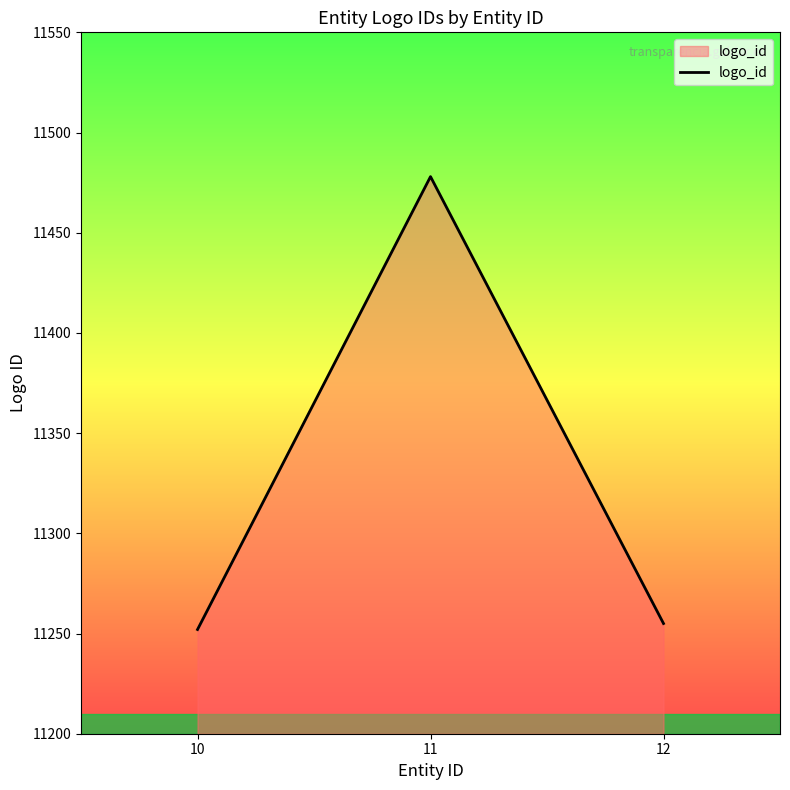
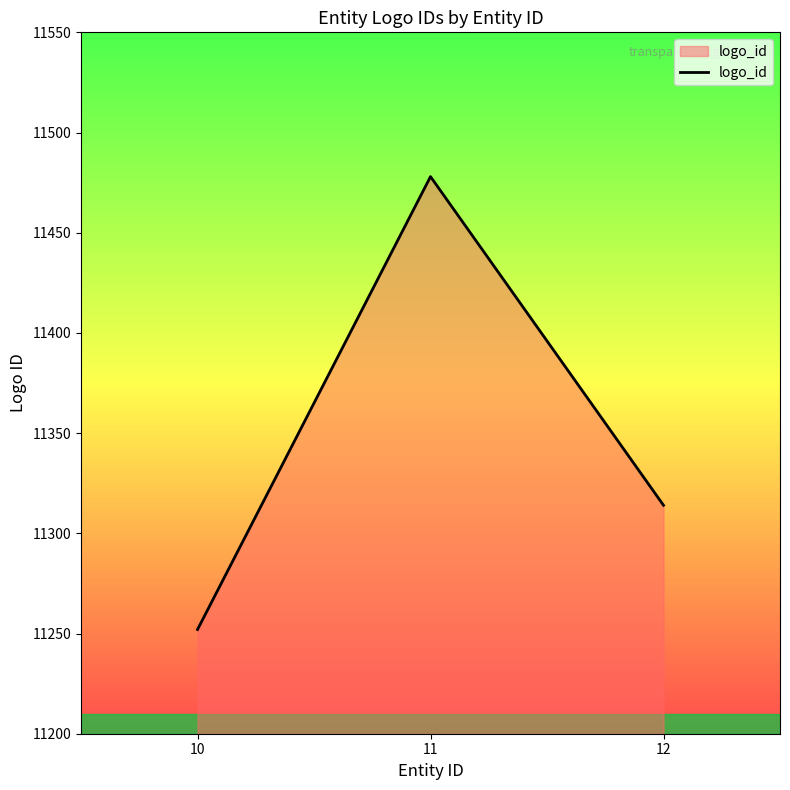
  {
    "10": 11252,
    "11": 11478,
-   "12": 11255
+   "12": 11314
  }
